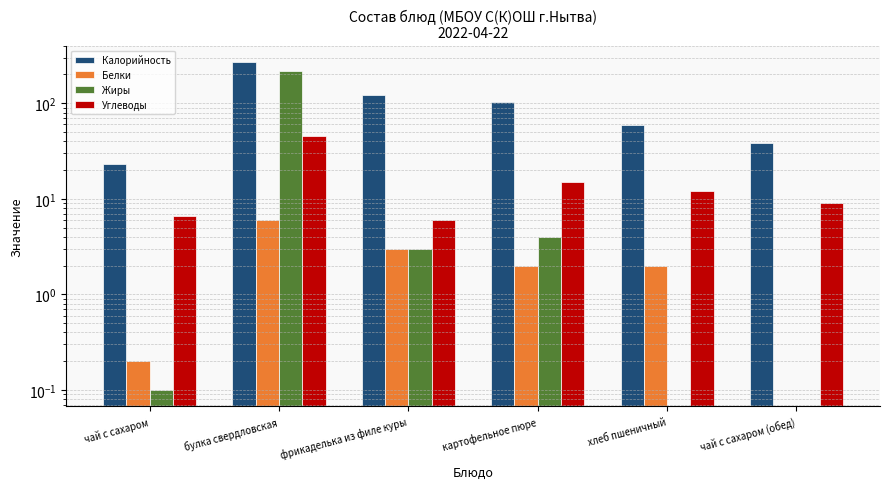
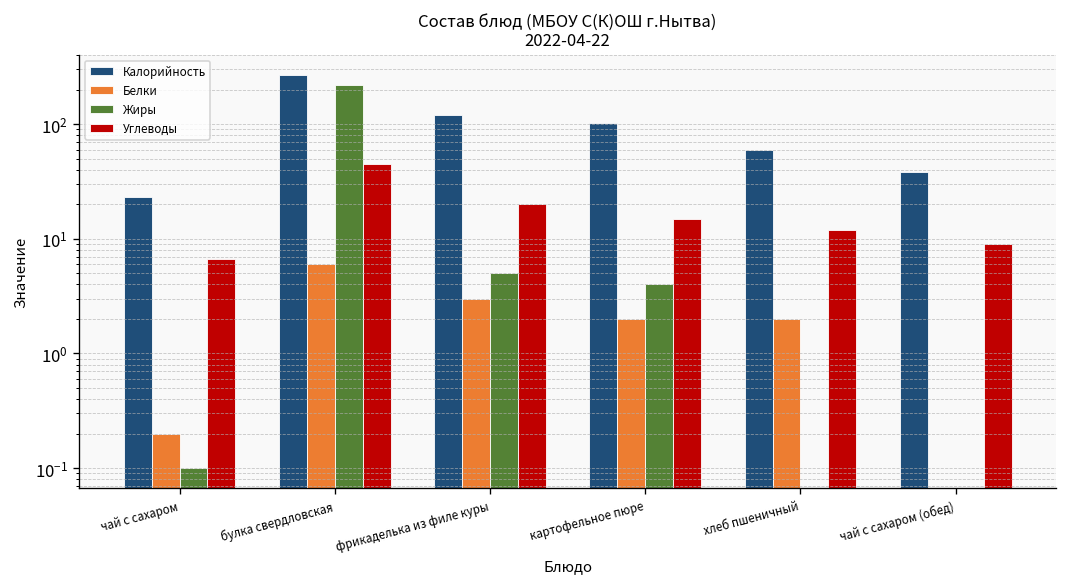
  {
    "Калорийность": {
      "чай с сахаром": 23,
      "булка свердловская": 270,
      "фрикаделька из филе куры": 120,
      "картофельное пюре": 100,
      "хлеб пшеничный": 60,
      "чай с сахаром (обед)": 38
    },
    "Белки": {
      "чай с сахаром": 0.20,
      "булка свердловская": 6,
      "фрикаделька из филе куры": 3,
      "картофельное пюре": 2,
      "хлеб пшеничный": 2
    },
    "Жиры": {
      "чай с сахаром": 0.10,
      "булка свердловская": 220,
-     "фрикаделька из филе куры": 3,
+     "фрикаделька из филе куры": 5,
      "картофельное пюре": 4
    },
    "Углеводы": {
      "чай с сахаром": 7,
      "булка свердловская": 50,
-     "фрикаделька из филе куры": 6,
+     "фрикаделька из филе куры": 20,
      "картофельное пюре": 15,
      "хлеб пшеничный": 12,
      "чай с сахаром (обед)": 9
    }
  }
